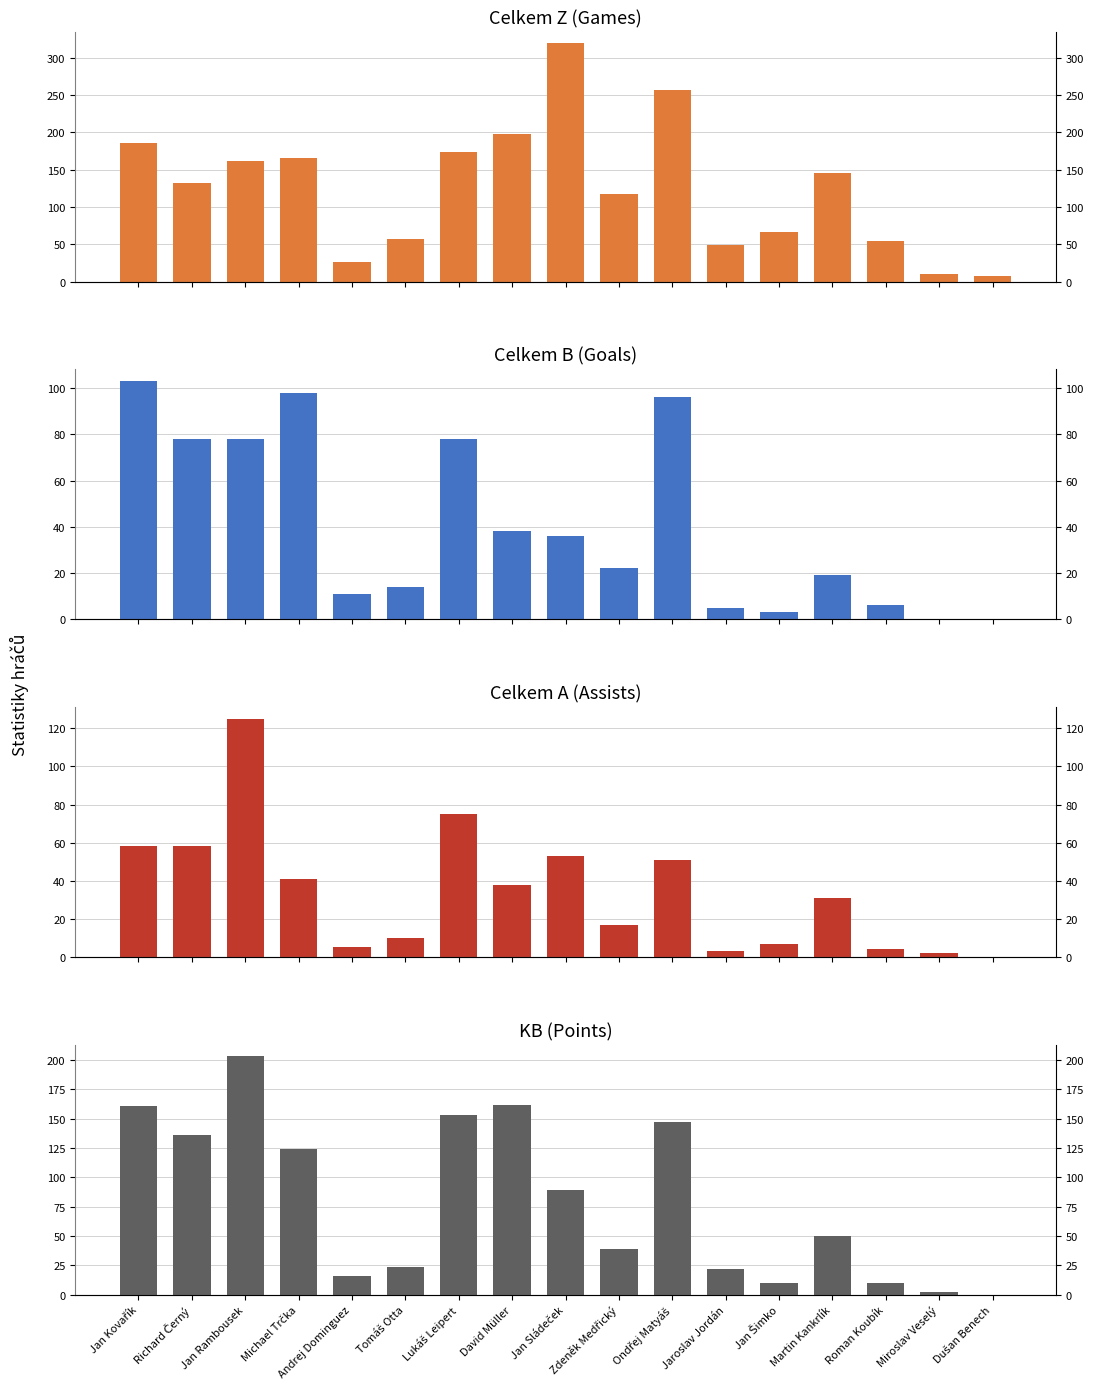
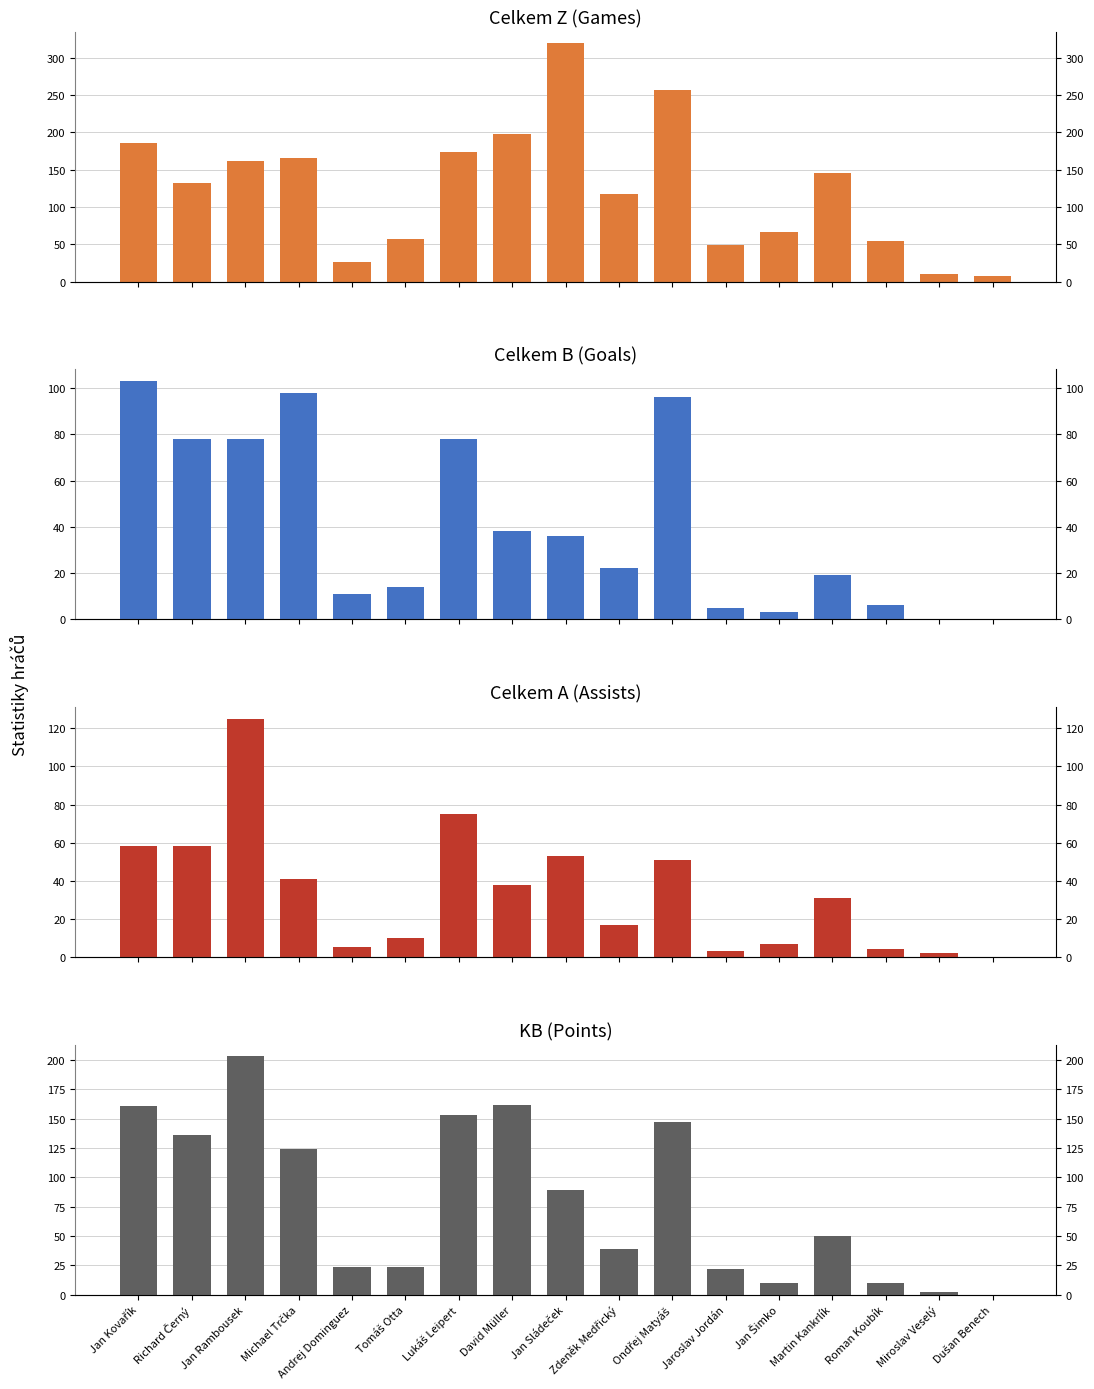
  {
    "KB (Points)": {
      "Jan Kovařík": 161,
      "Richard Černý": 136,
      "Jan Rambousek": 203,
      "Michael Trčka": 124,
-     "Andrej Dominguez": 16,
+     "Andrej Dominguez": 24,
      "Tomáš Otta": 24,
      "Lukáš Leipert": 153,
      "David Müller": 162,
      "Jan Sládeček": 89,
      "Zdeněk Medřický": 39,
      "Ondřej Matyáš": 147,
      "Jaroslav Jordán": 22,
      "Jan Šimko": 10,
      "Martin Kankrlík": 50,
      "Roman Koubík": 10,
      "Dušan Benech": 0
    }
  }
